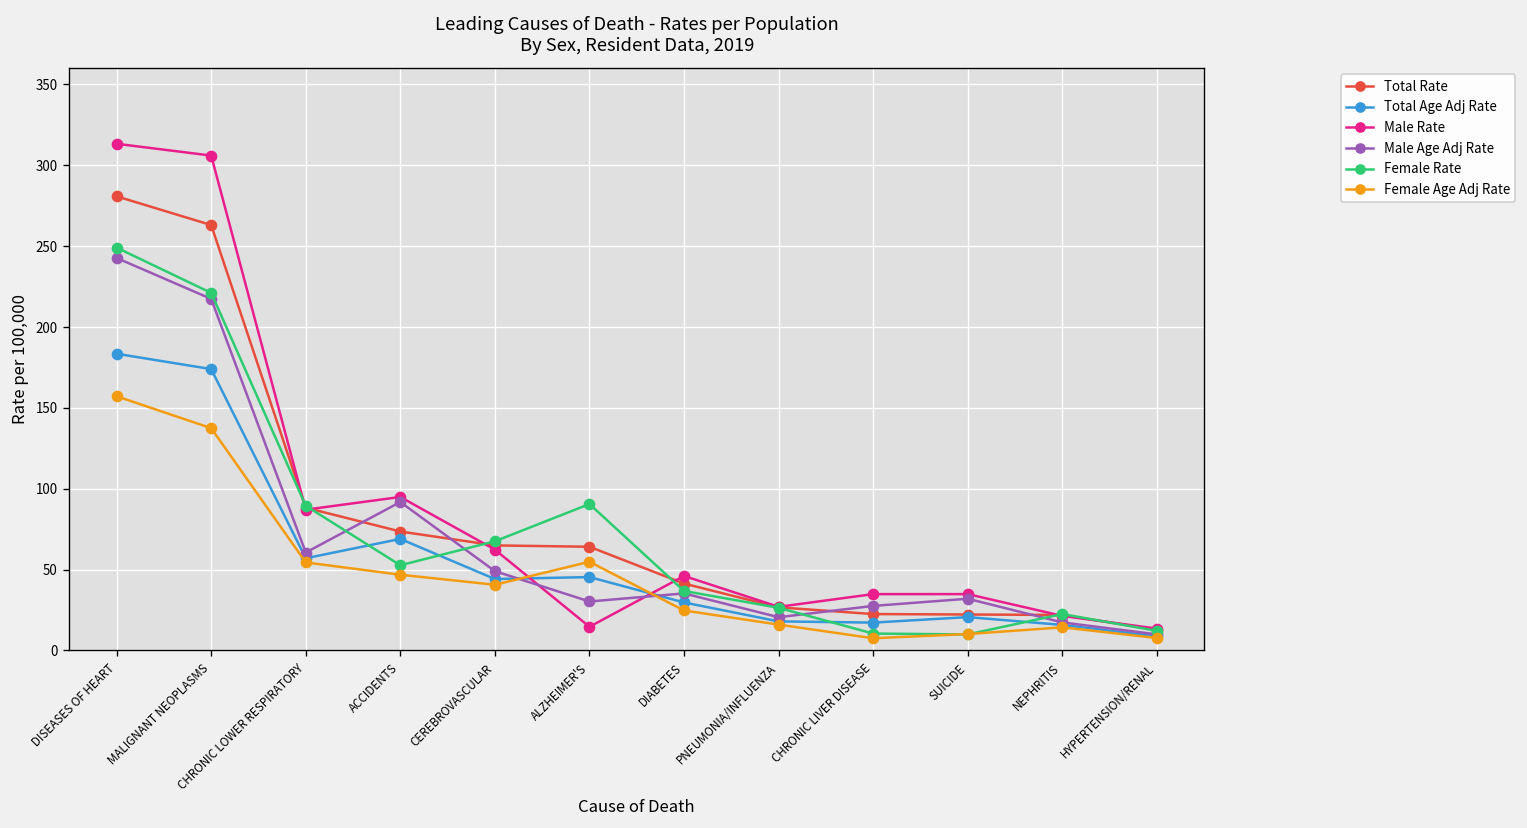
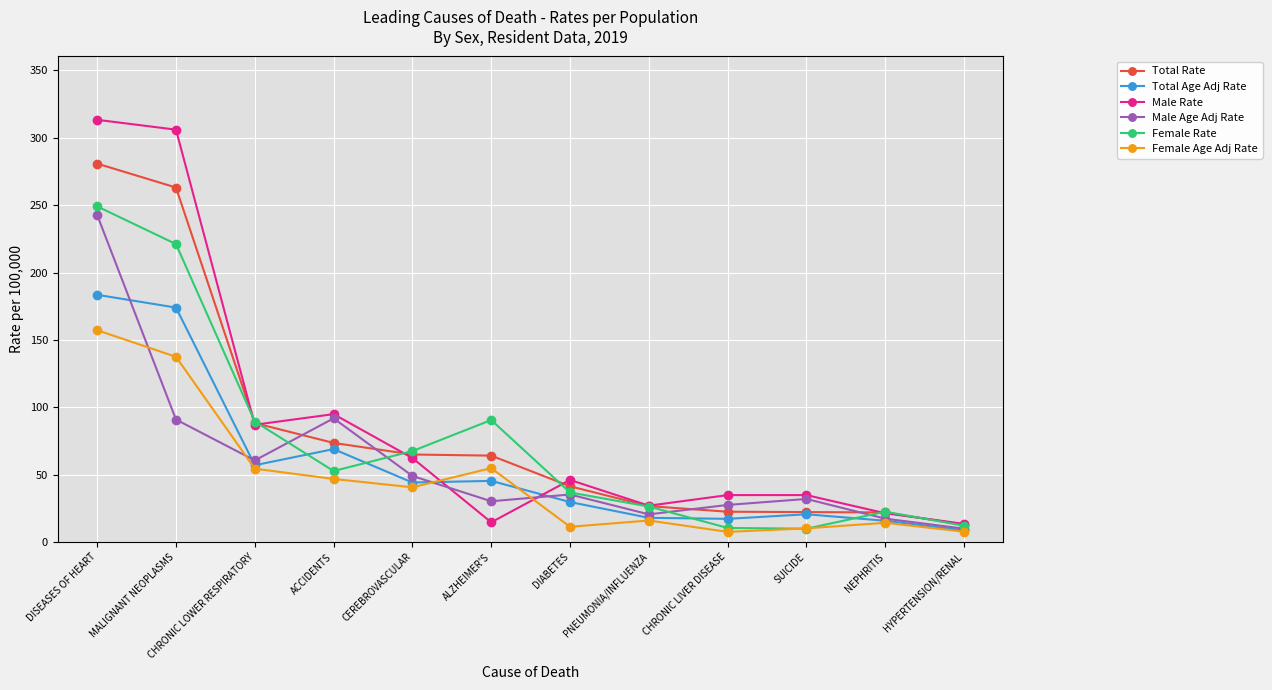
  {
    "Total Rate": {
      "DISEASES OF HEART": 281,
      "MALIGNANT NEOPLASMS": 263,
      "ACCIDENTS": 74,
      "CEREBROVASCULAR": 65,
      "ALZHEIMER'S": 64,
      "DIABETES": 41,
      "CHRONIC LIVER DISEASE": 22
    },
    "Total Age Adj Rate": {
      "DISEASES OF HEART": 183,
      "MALIGNANT NEOPLASMS": 174,
      "CHRONIC LOWER RESPIRATORY": 57,
      "ACCIDENTS": 69,
      "CEREBROVASCULAR": 44,
      "ALZHEIMER'S": 45,
      "DIABETES": 30,
      "PNEUMONIA/INFLUENZA": 18,
      "CHRONIC LIVER DISEASE": 17
    },
    "Male Rate": {
      "DISEASES OF HEART": 313,
      "MALIGNANT NEOPLASMS": 306,
      "ACCIDENTS": 95,
      "CEREBROVASCULAR": 62,
      "ALZHEIMER'S": 15,
      "DIABETES": 46,
      "CHRONIC LIVER DISEASE": 35,
      "SUICIDE": 35
    },
    "Male Age Adj Rate": {
      "DISEASES OF HEART": 243,
-     "MALIGNANT NEOPLASMS": 217,
+     "MALIGNANT NEOPLASMS": 91,
      "CHRONIC LOWER RESPIRATORY": 61,
      "ACCIDENTS": 92,
      "CEREBROVASCULAR": 49,
      "ALZHEIMER'S": 30,
      "PNEUMONIA/INFLUENZA": 21,
      "CHRONIC LIVER DISEASE": 28,
      "SUICIDE": 32
    },
    "Female Rate": {
      "DISEASES OF HEART": 249,
      "MALIGNANT NEOPLASMS": 221,
      "ACCIDENTS": 53,
      "CEREBROVASCULAR": 67,
      "ALZHEIMER'S": 91,
      "CHRONIC LIVER DISEASE": 10
    },
    "Female Age Adj Rate": {
      "DISEASES OF HEART": 157,
      "MALIGNANT NEOPLASMS": 137,
      "CHRONIC LOWER RESPIRATORY": 54,
      "ACCIDENTS": 47,
      "CEREBROVASCULAR": 41,
      "ALZHEIMER'S": 55,
-     "DIABETES": 25,
+     "DIABETES": 11,
      "PNEUMONIA/INFLUENZA": 16,
      "CHRONIC LIVER DISEASE": 8
    }
  }
